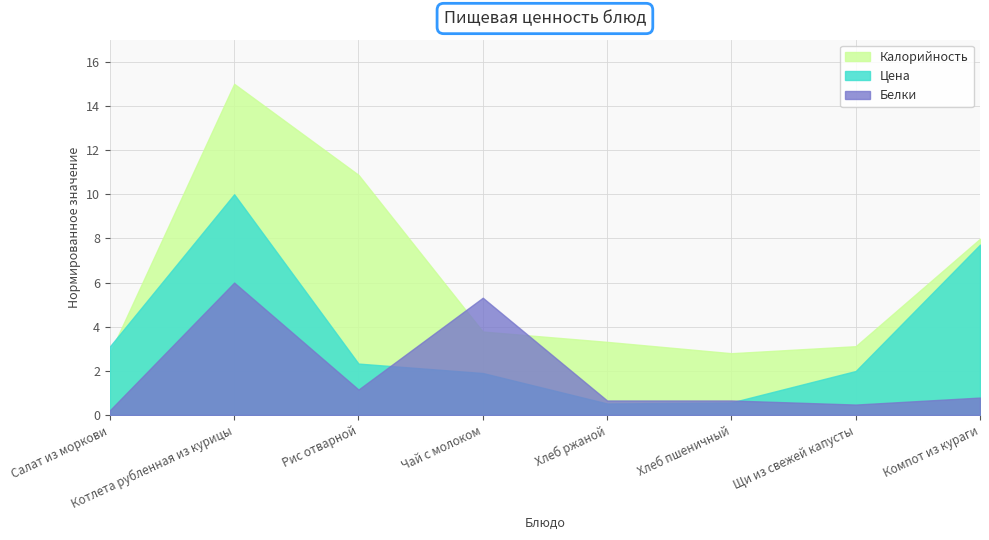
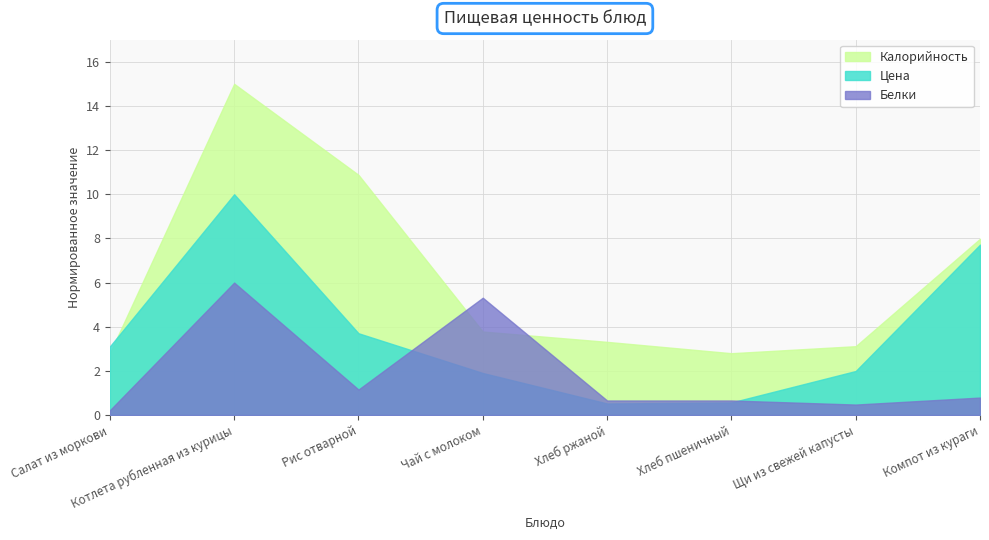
  {
    "Калорийность": {
      "Салат из моркови": 2.8,
      "Котлета рубленная из курицы": 15.0,
      "Рис отварной": 10.9,
      "Чай с молоком": 3.8,
      "Хлеб ржаной": 3.3,
      "Хлеб пшеничный": 2.8,
      "Щи из свежей капусты": 3.1,
      "Компот из кураги": 8.0
    },
    "Цена": {
      "Салат из моркови": 3.1,
      "Котлета рубленная из курицы": 10.0,
-     "Рис отварной": 2.3,
+     "Рис отварной": 3.7,
      "Чай с молоком": 1.9,
      "Хлеб ржаной": 0.5,
      "Щи из свежей капусты": 2.0,
      "Компот из кураги": 7.7
    },
    "Белки": {
      "Салат из моркови": 0.2,
      "Котлета рубленная из курицы": 6.0,
      "Рис отварной": 1.2,
      "Чай с молоком": 5.3,
      "Хлеб ржаной": 0.7,
      "Щи из свежей капусты": 0.5,
      "Компот из кураги": 0.8
    }
  }
